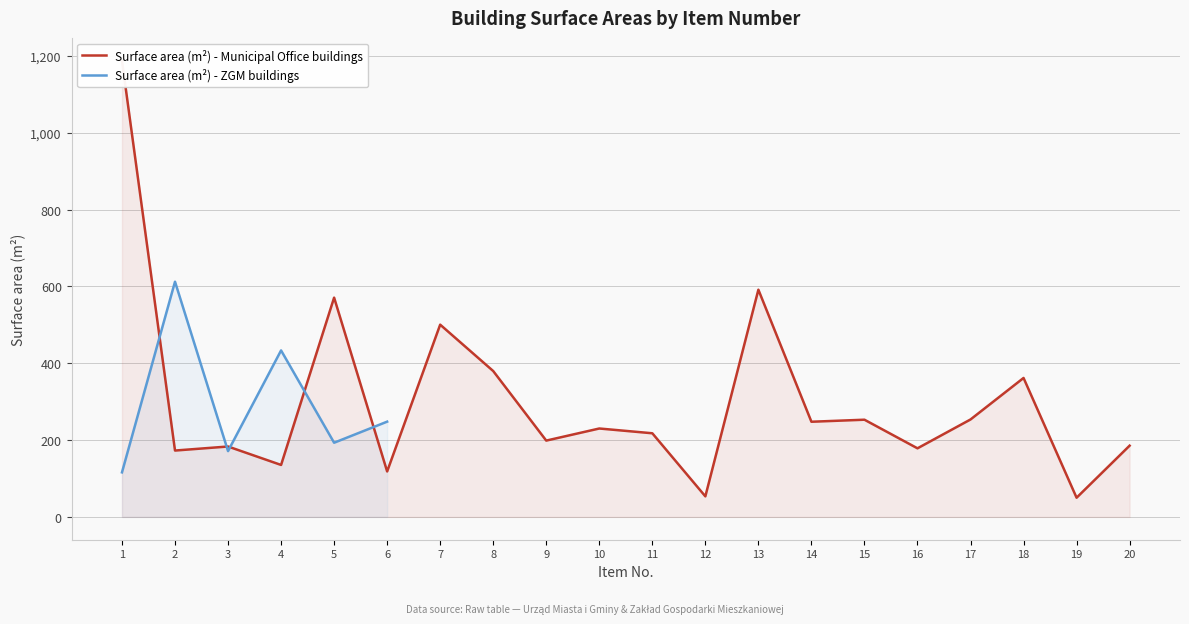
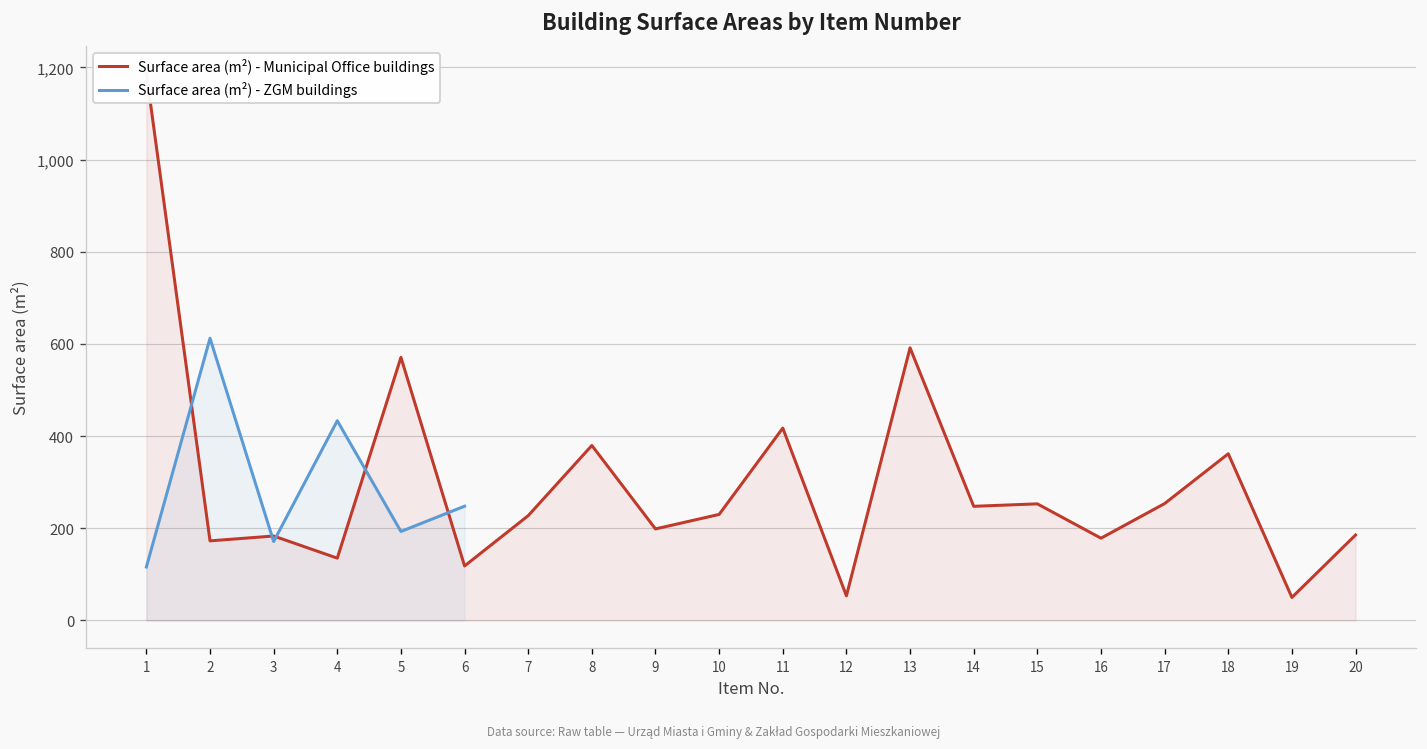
  {
    "Surface area (m²) - Municipal Office buildings": {
      "2": 170,
      "3": 180,
      "4": 140,
      "5": 570,
      "6": 120,
-     "7": 500,
+     "7": 230,
      "8": 380,
      "9": 200,
      "10": 230,
-     "11": 220,
+     "11": 420,
      "12": 50,
      "13": 590,
      "14": 250,
      "15": 250,
      "16": 180,
      "17": 250,
      "18": 360,
      "19": 50,
      "20": 190
    },
    "Surface area (m²) - ZGM buildings": {
      "1": 120,
      "2": 610,
      "3": 170,
      "4": 430,
      "5": 190,
      "6": 250
    }
  }
